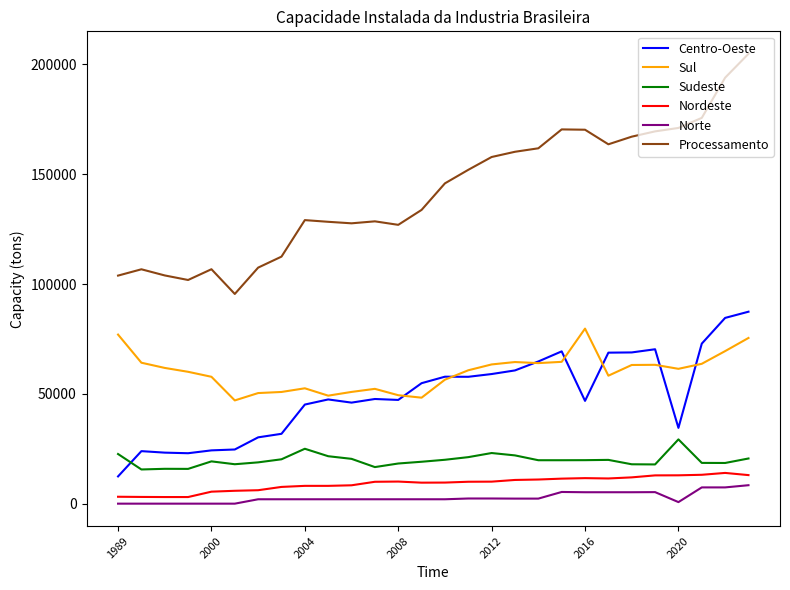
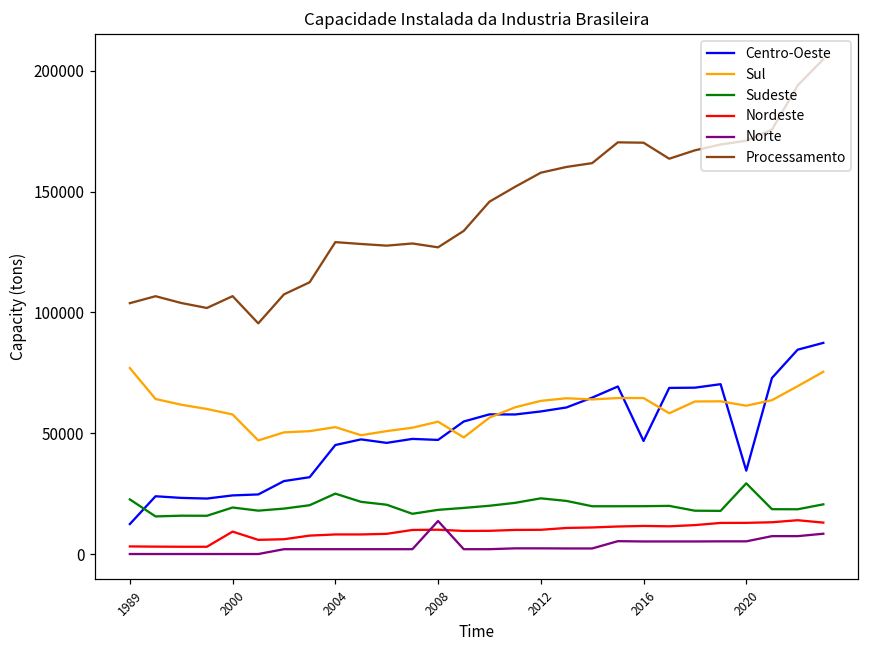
  {
    "Centro-Oeste": {
      "1989": 12000,
      "2000": 24000,
      "2004": 45000,
      "2008": 47000,
      "2012": 59000,
      "2016": 47000,
      "2020": 35000
    },
    "Sul": {
      "1989": 77000,
      "2000": 58000,
      "2004": 53000,
-     "2008": 49000,
+     "2008": 55000,
      "2012": 63000,
-     "2016": 80000,
+     "2016": 65000,
      "2020": 61000
    },
    "Sudeste": {
      "1989": 23000,
      "2000": 19000,
      "2004": 25000,
      "2008": 18000,
      "2012": 23000,
      "2016": 20000,
      "2020": 29000
    },
    "Nordeste": {
      "1989": 3000,
-     "2000": 5000,
+     "2000": 9000,
      "2004": 8000,
      "2008": 10000,
      "2012": 10000,
      "2016": 12000,
      "2020": 13000
    },
    "Norte": {
      "1989": 0,
      "2000": 0,
      "2004": 2000,
-     "2008": 2000,
+     "2008": 14000,
      "2012": 2000,
      "2016": 5000,
-     "2020": 1000
+     "2020": 5000
    },
    "Processamento": {
      "1989": 104000,
      "2000": 107000,
      "2004": 129000,
      "2008": 127000,
      "2012": 158000,
      "2016": 170000
    }
  }
